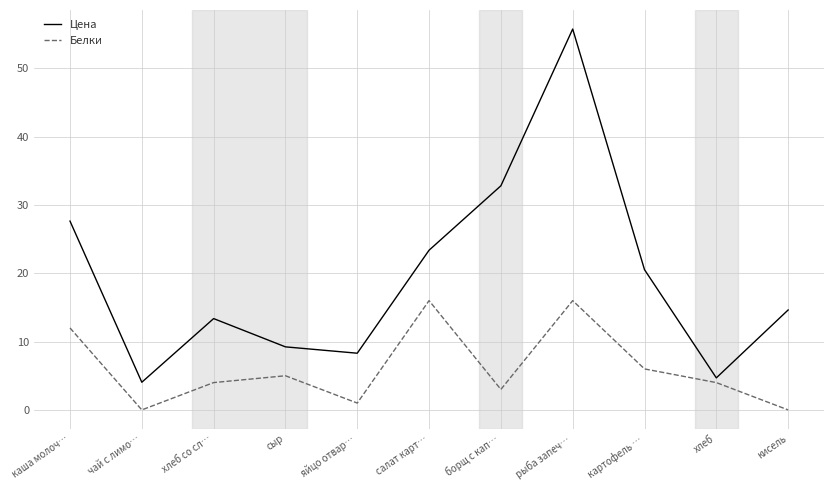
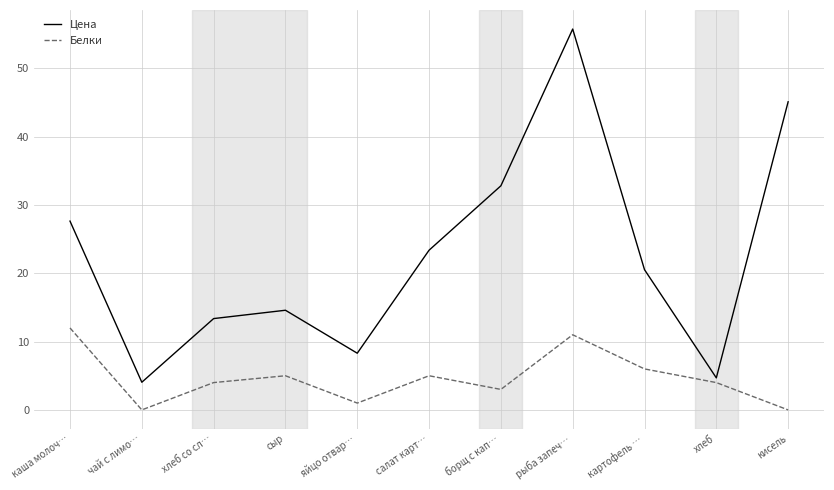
  {
    "Цена": {
      "каша молоч…": 28,
      "чай с лимо…": 4,
      "хлеб со сл…": 13,
-     "сыр": 9,
+     "сыр": 15,
      "яйцо отвар…": 8,
      "салат карт…": 23,
      "борщ с кап…": 33,
      "рыба запеч…": 56,
      "картофель …": 21,
      "хлеб": 5,
-     "кисель": 15
+     "кисель": 45
    },
    "Белки": {
      "каша молоч…": 12,
      "чай с лимо…": 0,
      "хлеб со сл…": 4,
      "сыр": 5,
      "яйцо отвар…": 1,
-     "салат карт…": 16,
+     "салат карт…": 5,
      "борщ с кап…": 3,
-     "рыба запеч…": 16,
+     "рыба запеч…": 11,
      "картофель …": 6,
      "хлеб": 4,
      "кисель": 0
    }
  }
